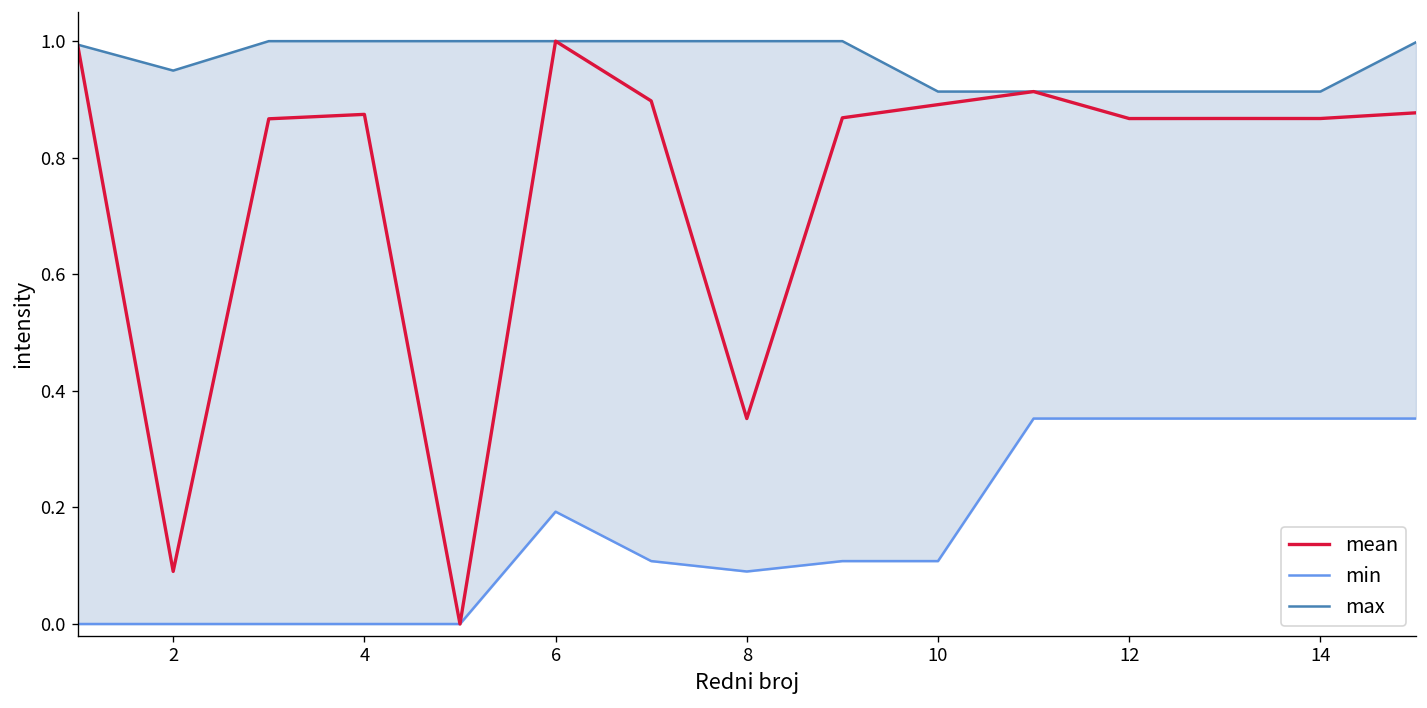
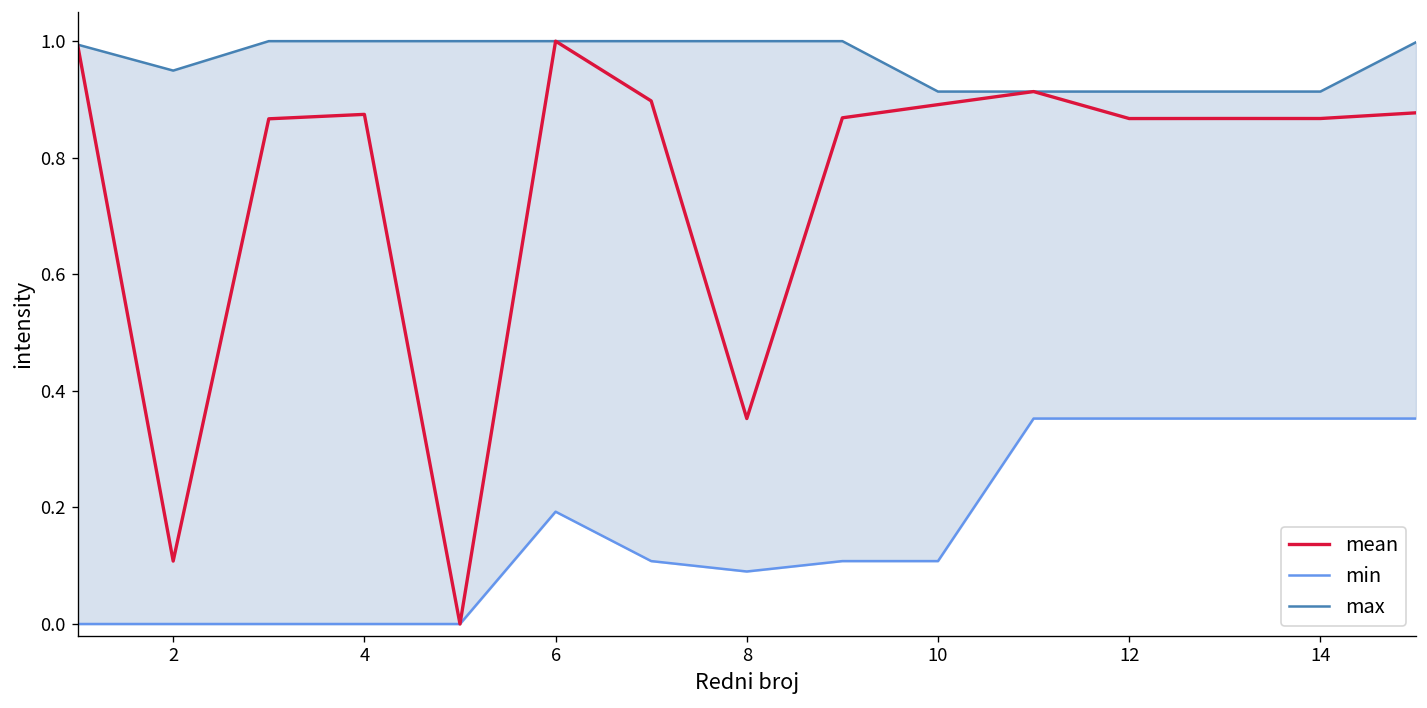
  {
    "min": {
      "2": 0.00,
      "4": 0.00,
      "6": 0.19,
      "8": 0.09,
      "10": 0.11,
      "12": 0.35,
      "14": 0.35
    },
    "max": {
      "2": 0.95,
      "4": 1.00,
      "8": 1.00,
      "10": 0.91,
      "12": 0.91,
      "14": 0.91
    },
    "mean": {
-     "2": 0.09,
+     "2": 0.11,
      "4": 0.87,
      "8": 0.35,
      "10": 0.89,
      "12": 0.87,
      "14": 0.87
    }
  }
